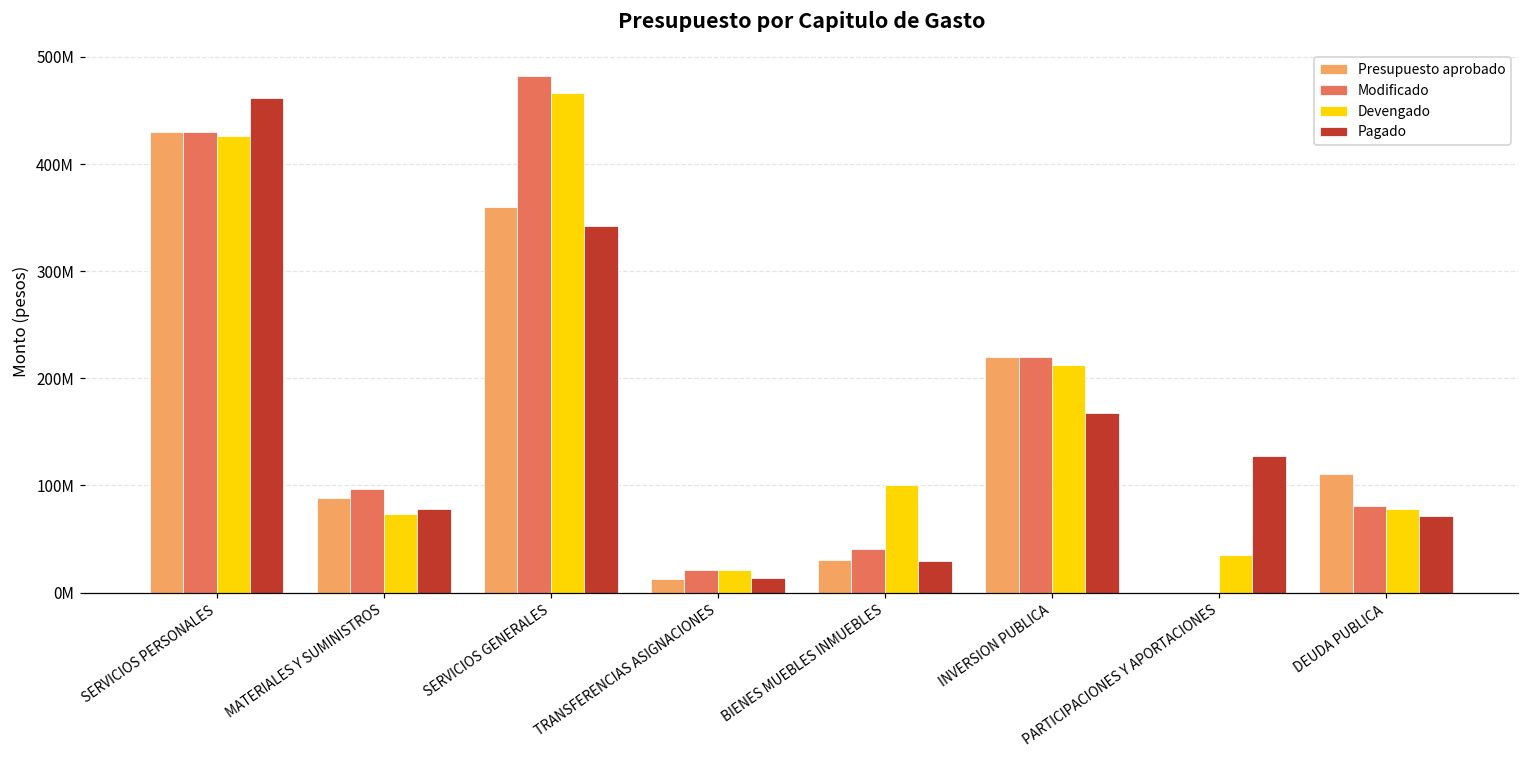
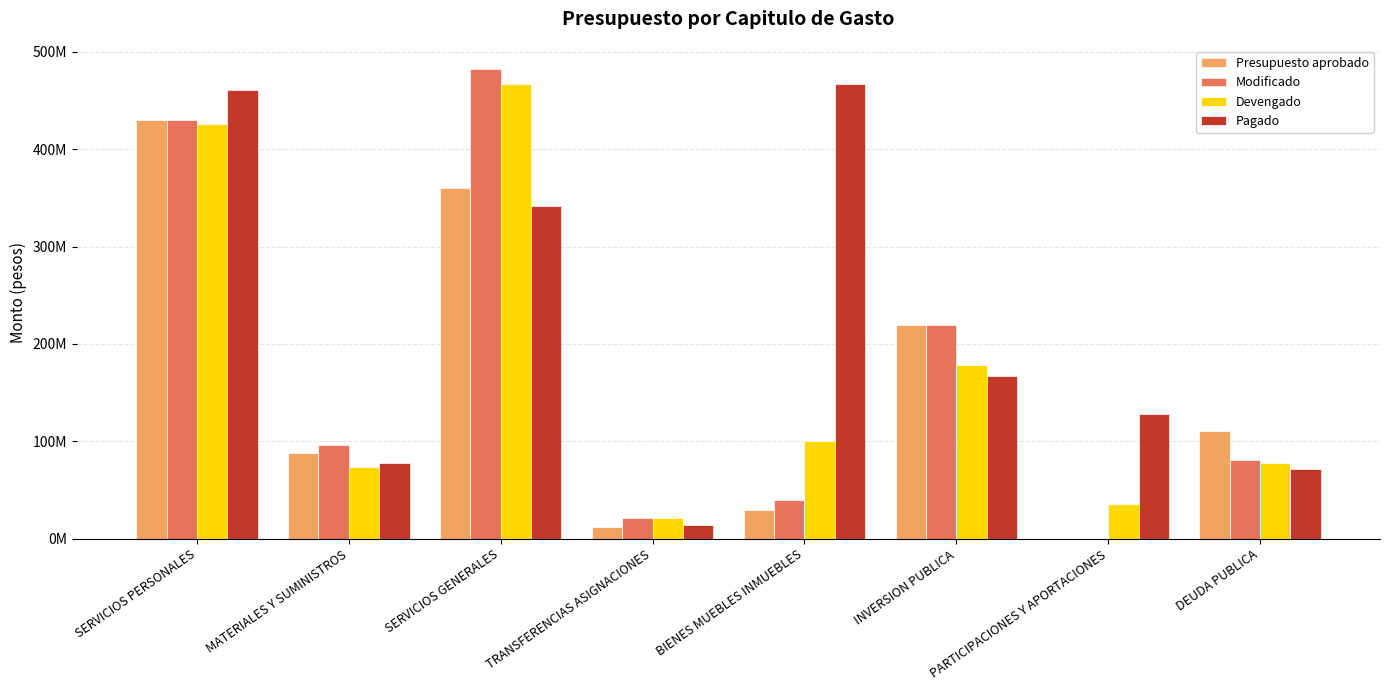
  {
    "Devengado": {
      "SERVICIOS PERSONALES": 430000000,
      "MATERIALES Y SUMINISTROS": 70000000,
      "SERVICIOS GENERALES": 470000000,
      "TRANSFERENCIAS ASIGNACIONES": 20000000,
      "BIENES MUEBLES INMUEBLES": 100000000,
-     "INVERSION PUBLICA": 210000000,
+     "INVERSION PUBLICA": 180000000,
      "PARTICIPACIONES Y APORTACIONES": 40000000,
      "DEUDA PUBLICA": 80000000
    },
    "Pagado": {
      "SERVICIOS PERSONALES": 460000000,
      "MATERIALES Y SUMINISTROS": 80000000,
      "SERVICIOS GENERALES": 340000000,
      "TRANSFERENCIAS ASIGNACIONES": 10000000,
-     "BIENES MUEBLES INMUEBLES": 30000000,
+     "BIENES MUEBLES INMUEBLES": 470000000,
      "INVERSION PUBLICA": 170000000,
      "PARTICIPACIONES Y APORTACIONES": 130000000,
      "DEUDA PUBLICA": 70000000
    }
  }
